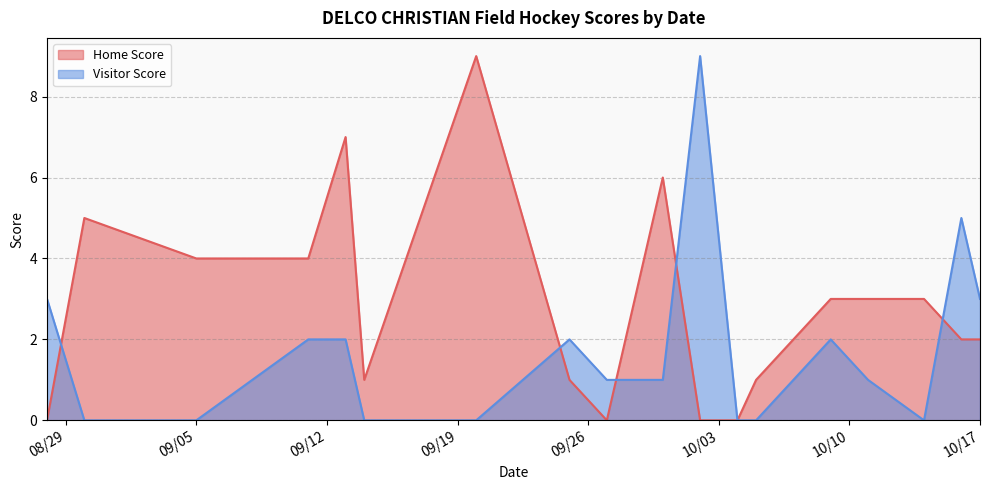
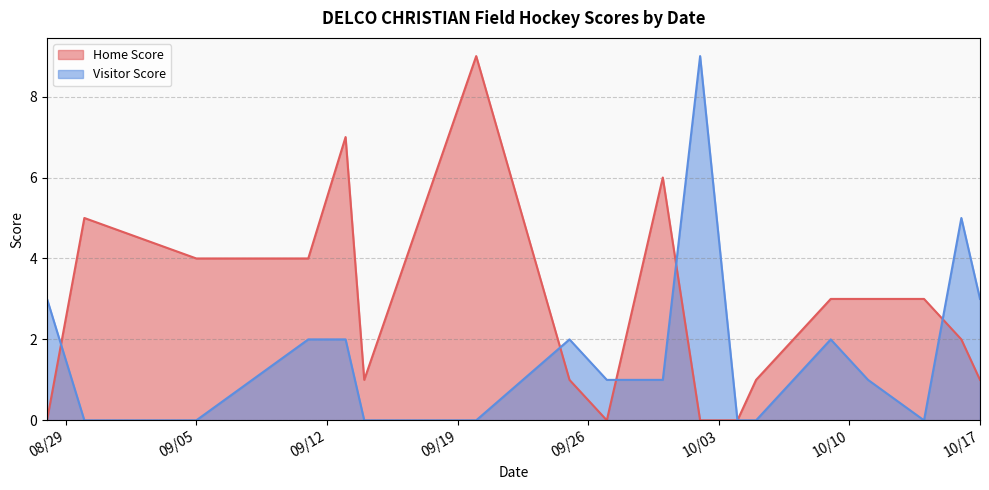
  {
    "Home Score": {
      "09/05": 4,
-     "10/17": 2
+     "10/17": 1
    },
    "Visitor Score": {
      "09/05": 0,
      "10/17": 3
    }
  }
